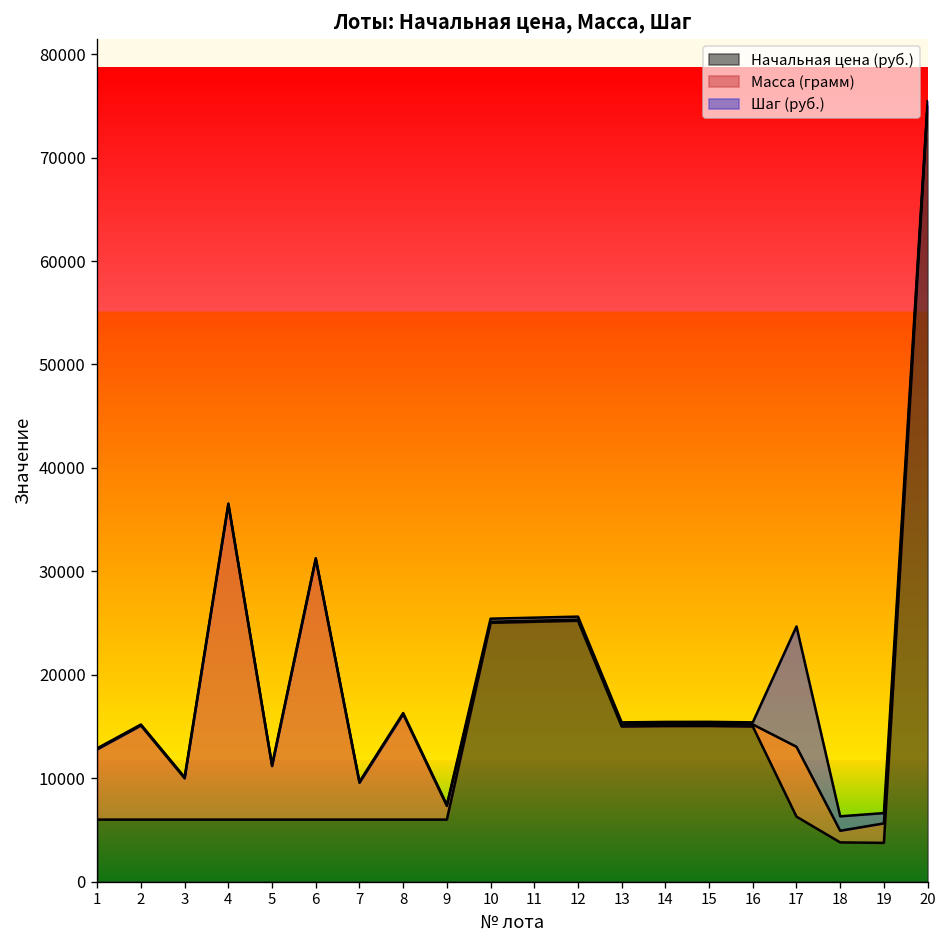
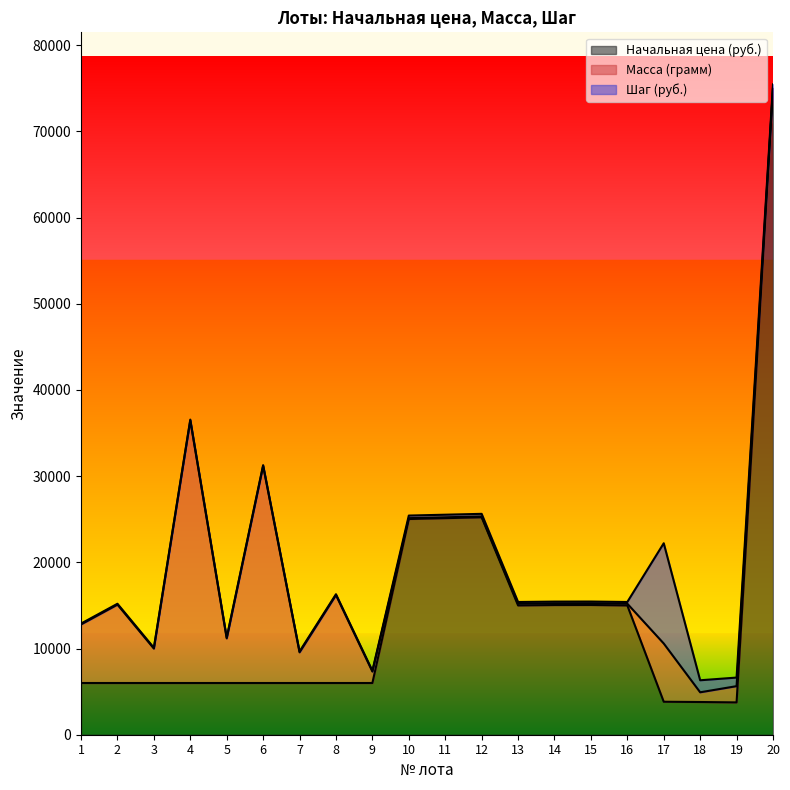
  {
    "Начальная цена (руб.)": {
      "1": 6000,
      "2": 6000,
      "3": 6000,
      "4": 6000,
      "5": 6000,
      "6": 6000,
      "7": 6000,
      "8": 6000,
      "9": 6000,
-     "17": 6000,
+     "17": 4000,
      "18": 4000,
      "19": 4000
    },
    "Масса (грамм)": {
      "17": 7000,
      "18": 1000,
      "19": 2000
    },
    "Шаг (руб.)": {
      "10": 0,
      "11": 0,
      "12": 0,
      "17": 12000,
      "18": 1000,
      "19": 1000,
      "20": 0
    }
  }
